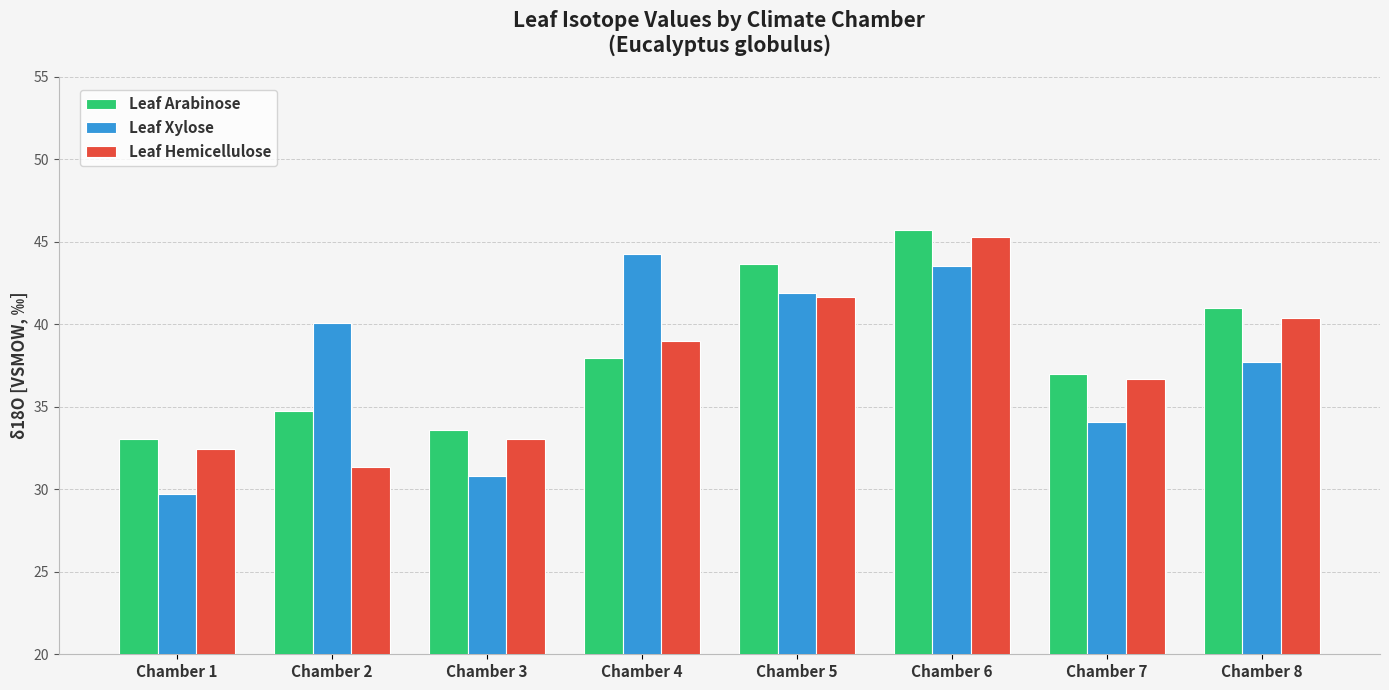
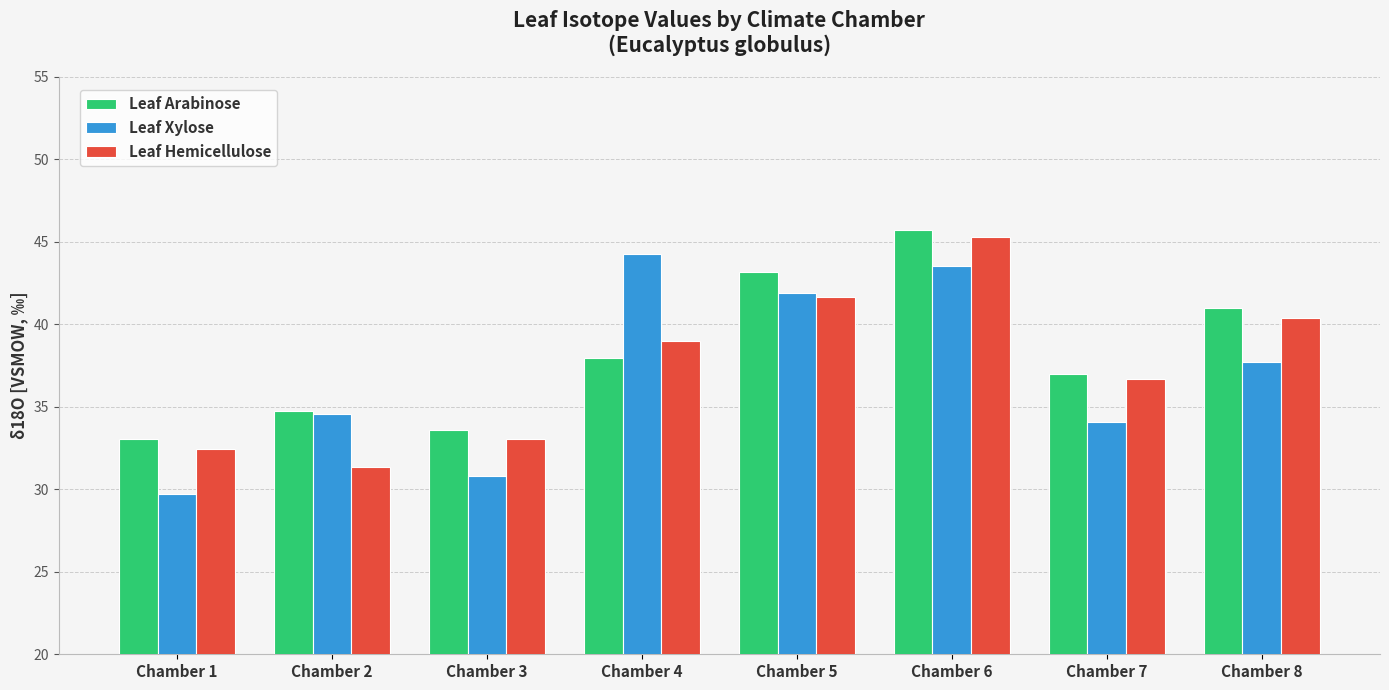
  {
    "Leaf Arabinose": {
      "Chamber 1": 33.1,
      "Chamber 2": 34.8,
      "Chamber 3": 33.6,
      "Chamber 4": 38.0,
-     "Chamber 5": 43.7,
+     "Chamber 5": 43.2,
      "Chamber 6": 45.7,
      "Chamber 7": 37.0,
      "Chamber 8": 41.0
    },
    "Leaf Xylose": {
      "Chamber 1": 29.7,
-     "Chamber 2": 40.1,
+     "Chamber 2": 34.6,
      "Chamber 3": 30.8,
      "Chamber 4": 44.3,
      "Chamber 5": 41.9,
      "Chamber 6": 43.5,
      "Chamber 7": 34.1,
      "Chamber 8": 37.7
    },
    "Leaf Hemicellulose": {
      "Chamber 1": 32.5,
      "Chamber 2": 31.4,
      "Chamber 3": 33.0,
      "Chamber 4": 39.0,
      "Chamber 5": 41.7,
      "Chamber 6": 45.3,
      "Chamber 7": 36.7,
      "Chamber 8": 40.4
    }
  }
